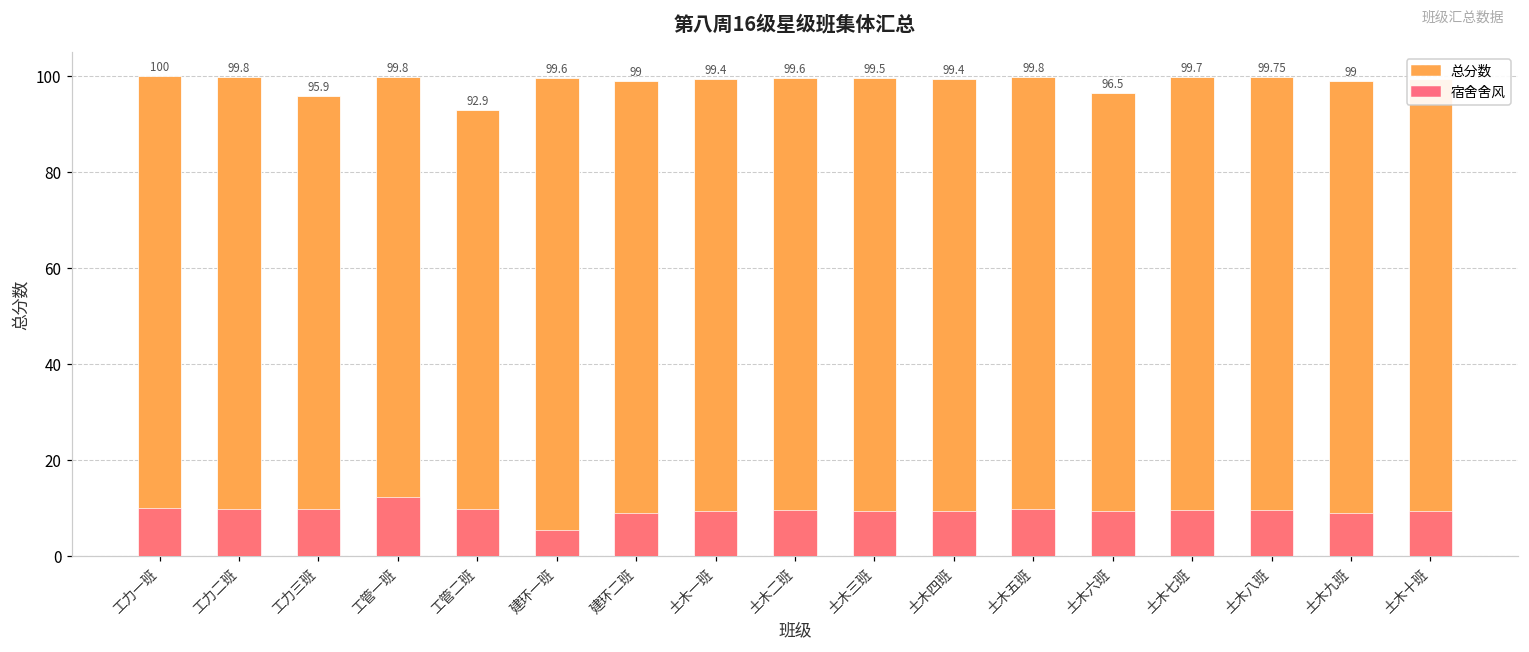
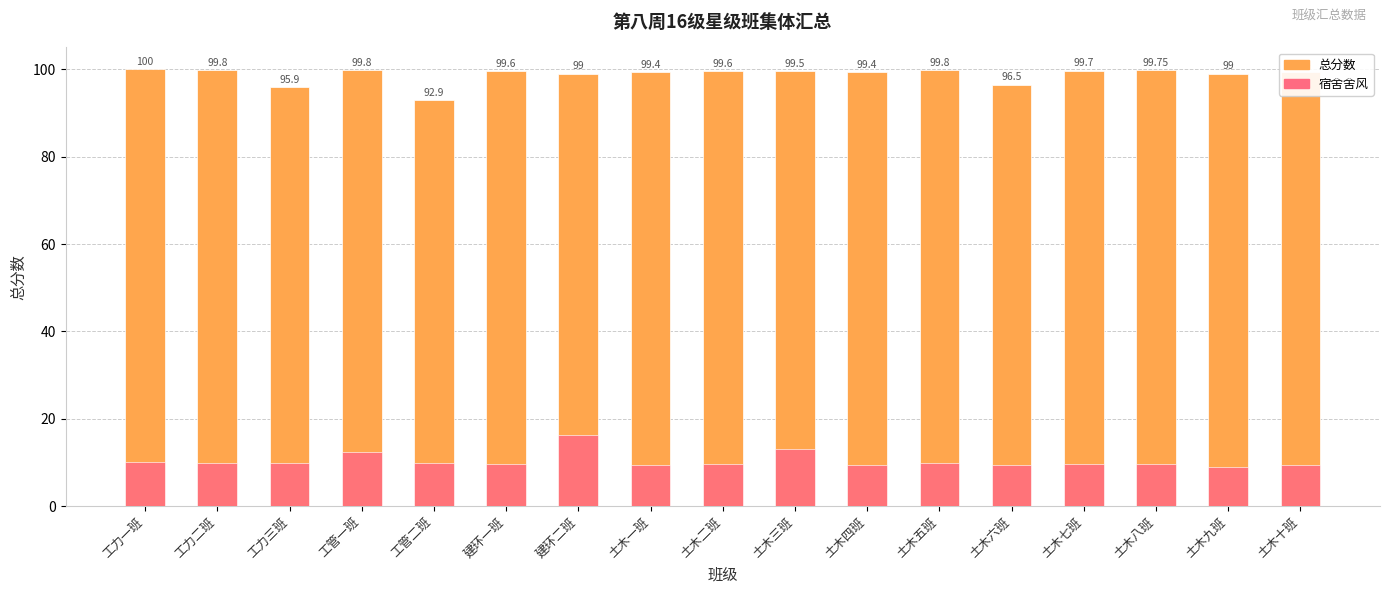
  {
    "总分数": {
      "工力一班": 100,
      "工力二班": 99.8,
      "工力三班": 95.9,
      "工管一班": 99.8,
      "工管二班": 92.9,
      "建环一班": 99.6,
      "建环二班": 99,
      "土木一班": 99.4,
      "土木二班": 99.6,
      "土木三班": 99.5,
      "土木四班": 99.4,
      "土木五班": 99.8,
      "土木六班": 96.5,
      "土木七班": 99.7,
      "土木八班": 99.75,
      "土木九班": 99
    },
    "宿舍舍风": {
-     "建环一班": 6,
-     "建环二班": 9,
-     "土木三班": 10
+     "建环一班": 10,
+     "建环二班": 16,
+     "土木三班": 13
    }
  }
